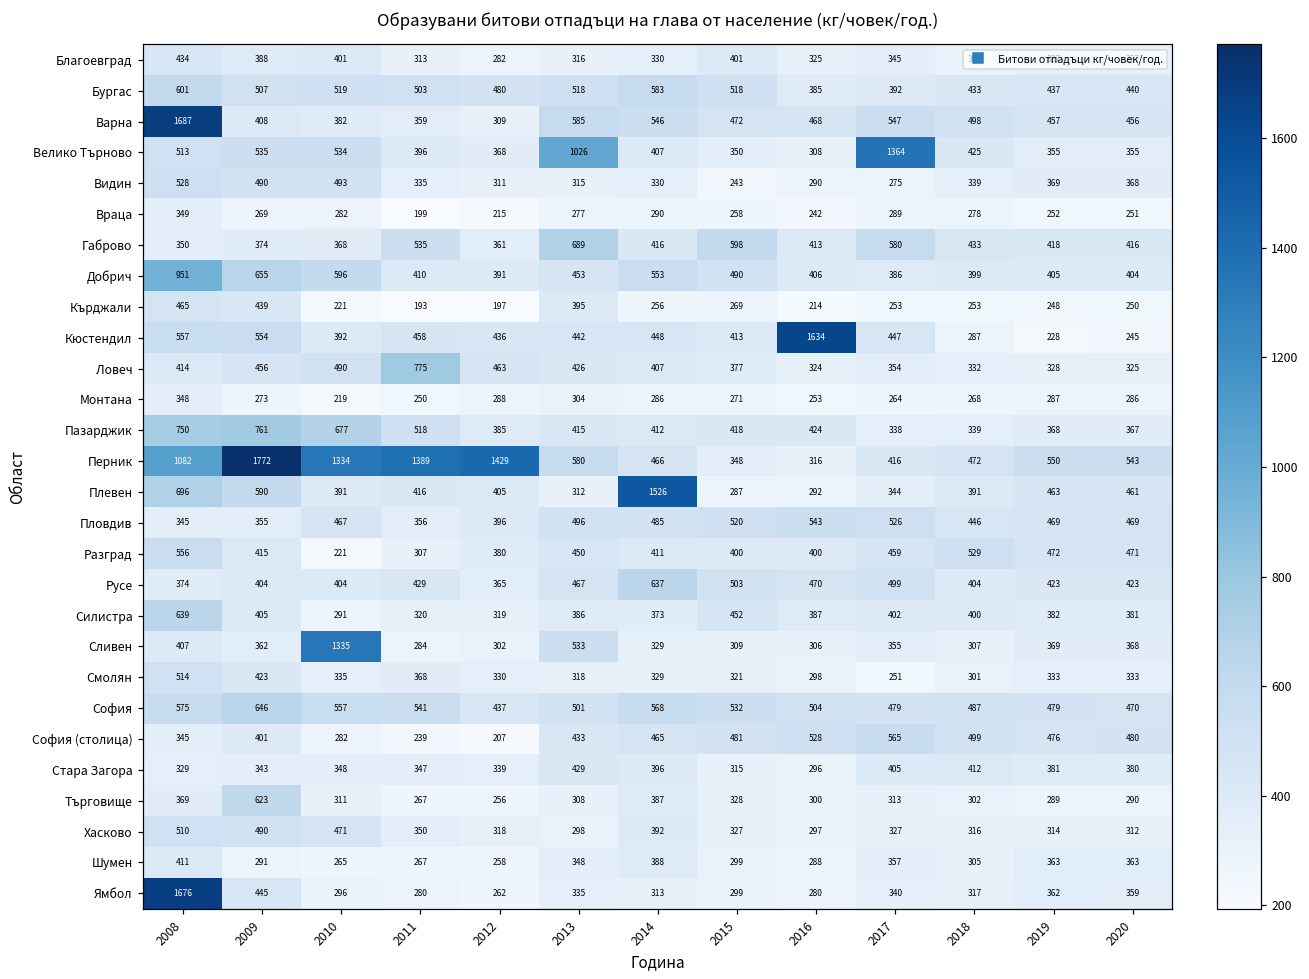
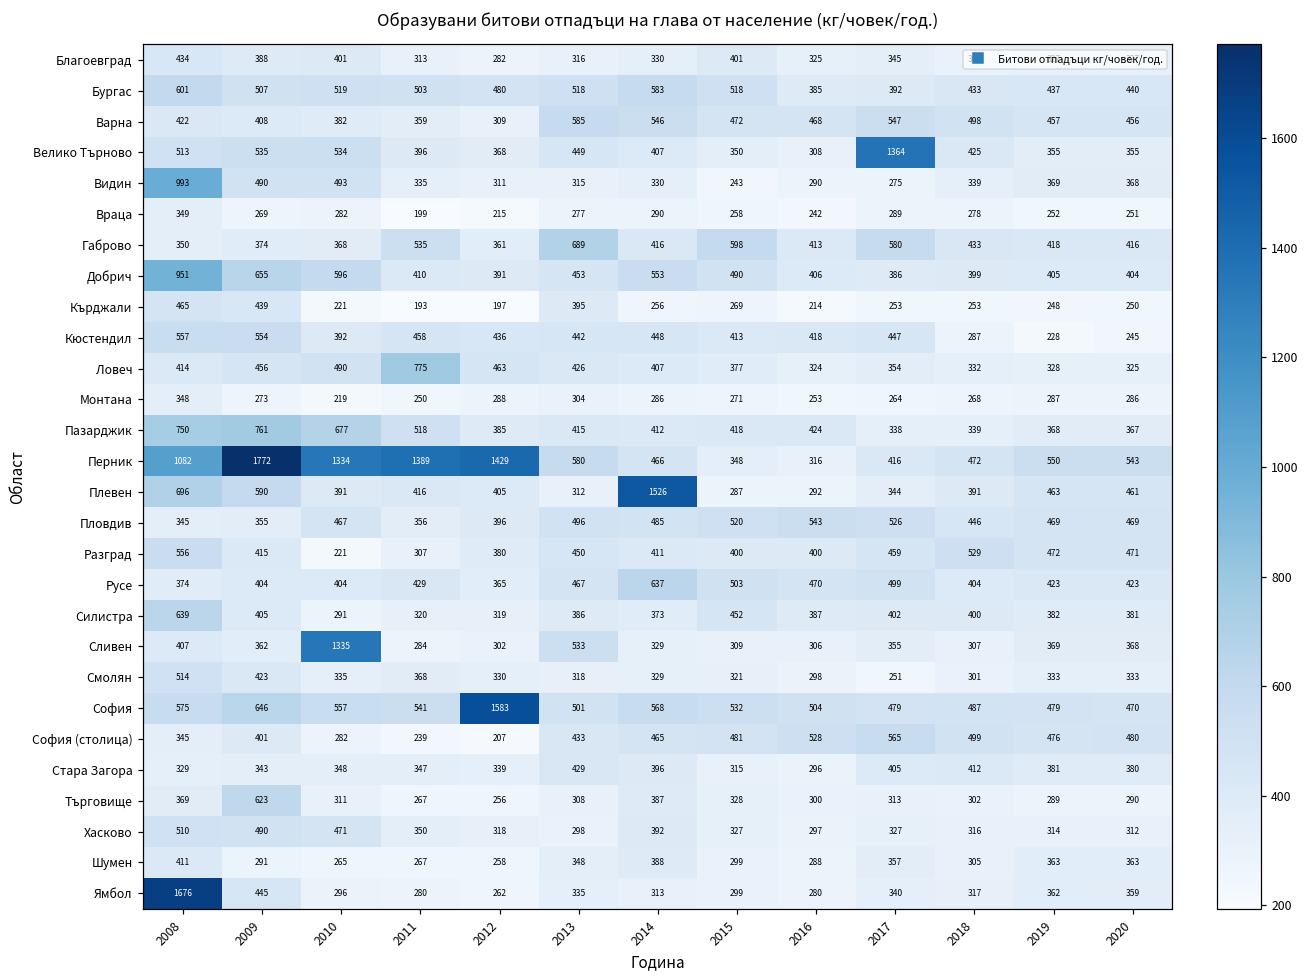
  {
    "Варна": {
-     "2008": 1687,
+     "2008": 422,
      "2009": 408,
      "2010": 382,
      "2011": 359,
      "2012": 309,
      "2013": 585,
      "2014": 546,
      "2015": 472,
      "2016": 468,
      "2017": 547,
      "2018": 498,
      "2019": 457,
      "2020": 456
    },
    "Велико Търново": {
      "2008": 513,
      "2009": 535,
      "2010": 534,
      "2011": 396,
      "2012": 368,
-     "2013": 1026,
+     "2013": 449,
      "2014": 407,
      "2015": 350,
      "2016": 308,
      "2017": 1364,
      "2018": 425,
      "2019": 355,
      "2020": 355
    },
    "Видин": {
-     "2008": 528,
+     "2008": 993,
      "2009": 490,
      "2010": 493,
      "2011": 335,
      "2012": 311,
      "2013": 315,
      "2014": 330,
      "2015": 243,
      "2016": 290,
      "2017": 275,
      "2018": 339,
      "2019": 369,
      "2020": 368
    },
    "Кюстендил": {
      "2008": 557,
      "2009": 554,
      "2010": 392,
      "2011": 458,
      "2012": 436,
      "2013": 442,
      "2014": 448,
      "2015": 413,
-     "2016": 1634,
+     "2016": 418,
      "2017": 447,
      "2018": 287,
      "2019": 228,
      "2020": 245
    },
    "София": {
      "2008": 575,
      "2009": 646,
      "2010": 557,
      "2011": 541,
-     "2012": 437,
+     "2012": 1583,
      "2013": 501,
      "2014": 568,
      "2015": 532,
      "2016": 504,
      "2017": 479,
      "2018": 487,
      "2019": 479,
      "2020": 470
    }
  }
